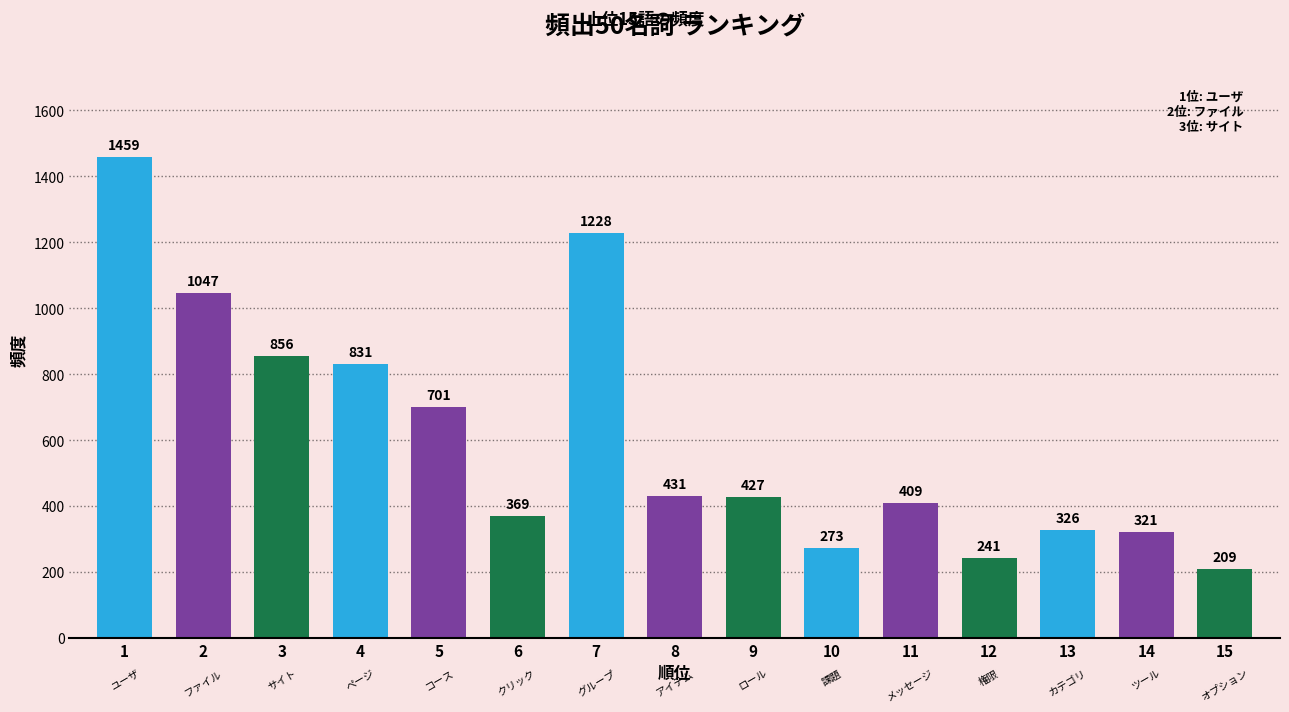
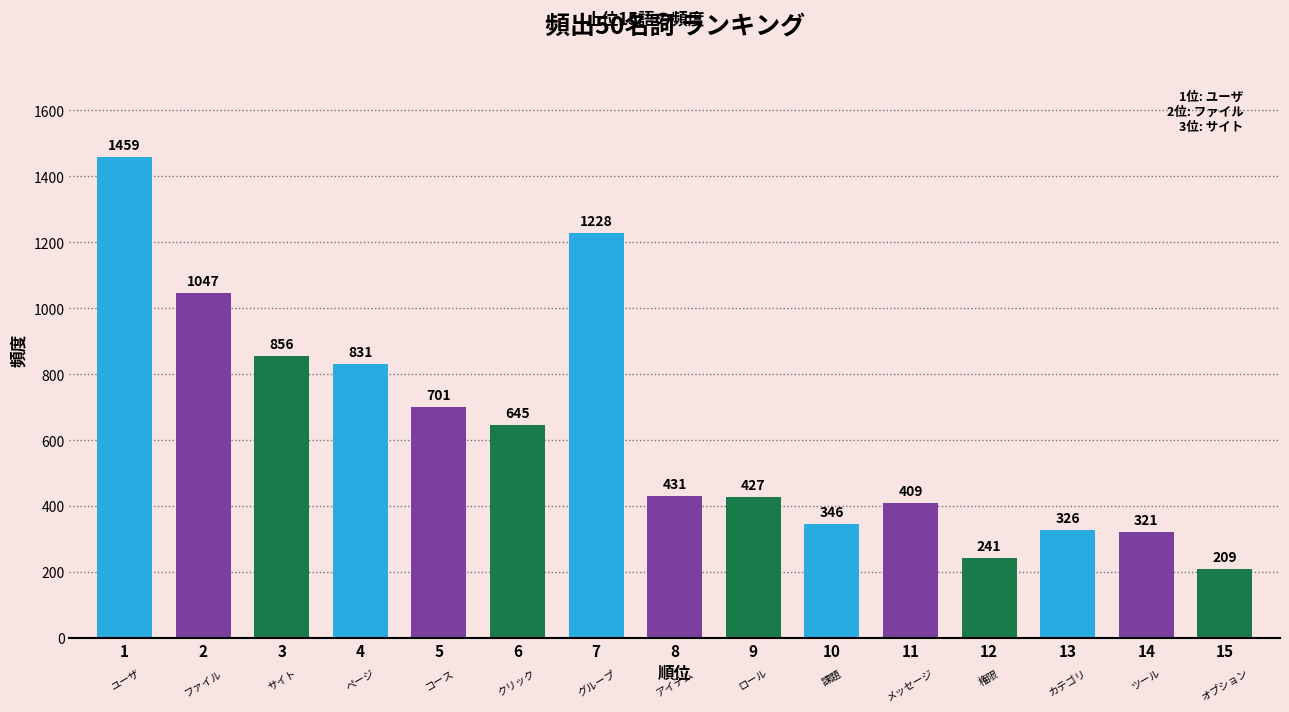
  {
    "1": 1459,
    "2": 1047,
    "3": 856,
    "4": 831,
    "5": 701,
-   "6": 369,
+   "6": 645,
    "7": 1228,
    "8": 431,
    "9": 427,
-   "10": 273,
+   "10": 346,
    "11": 409,
    "12": 241,
    "13": 326,
    "14": 321,
    "15": 209
  }
